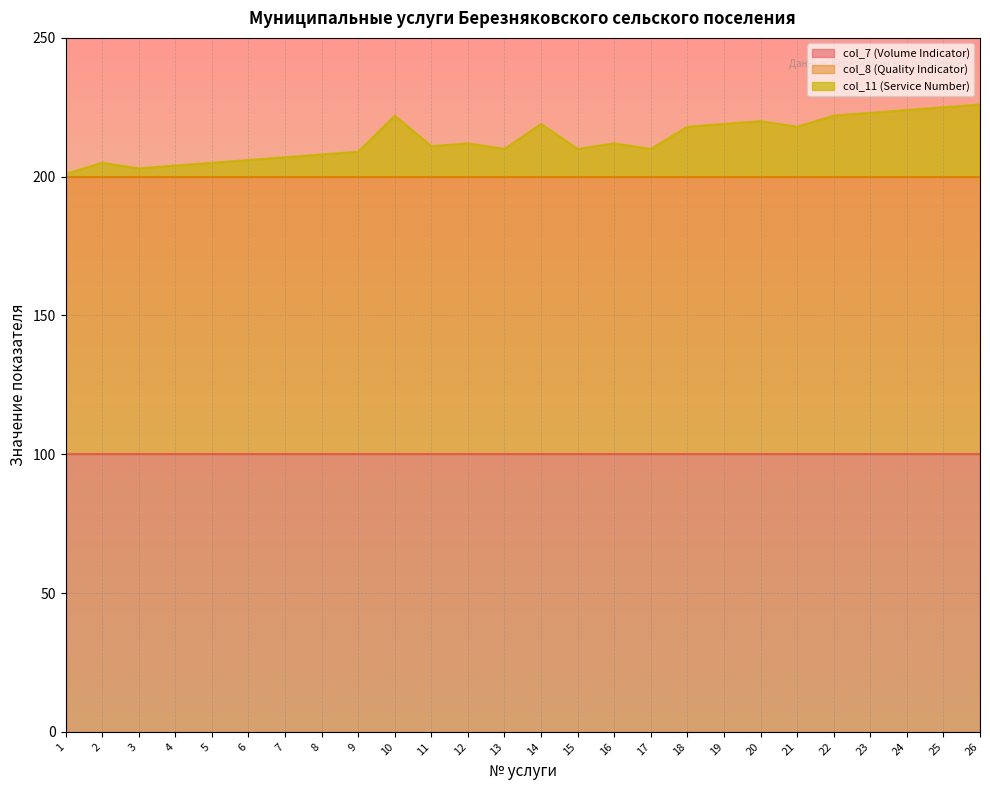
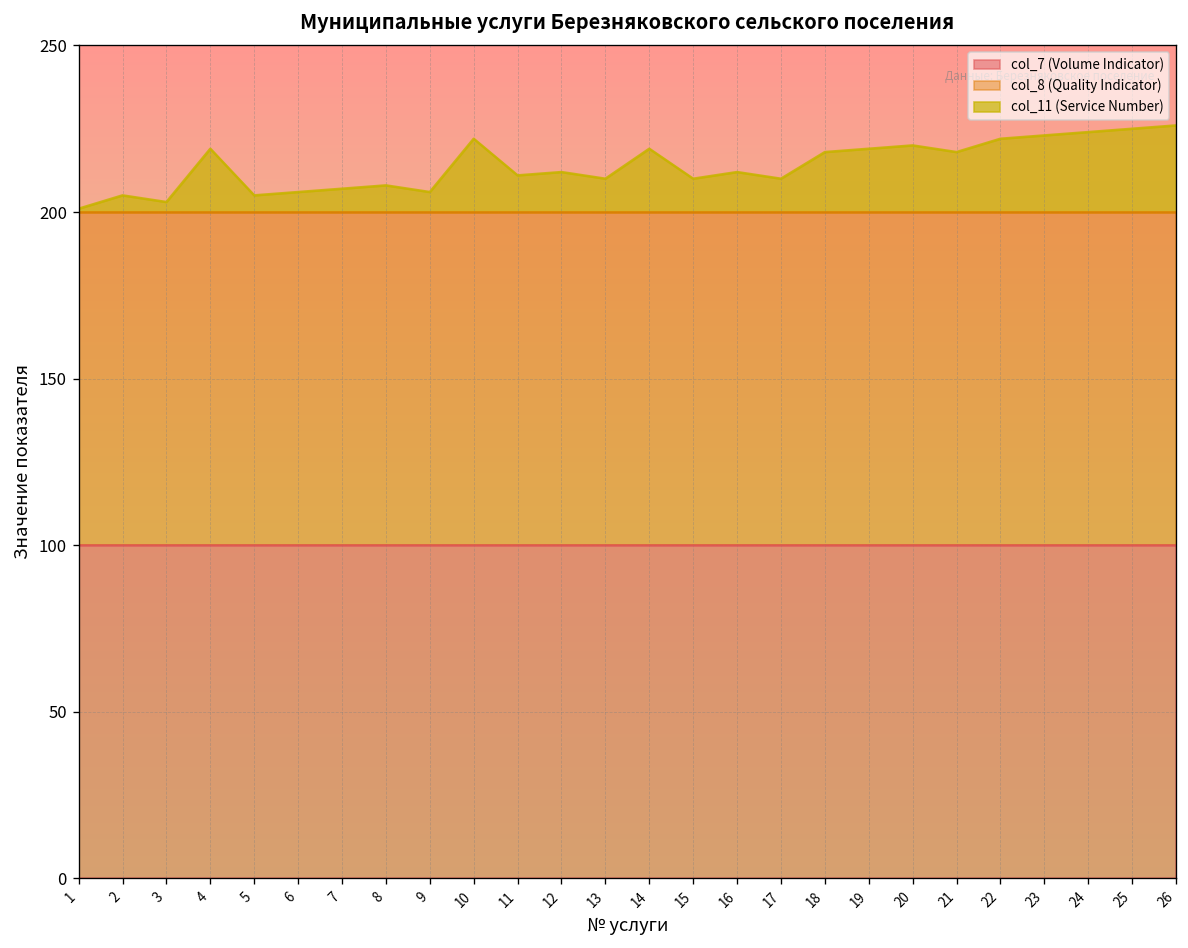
  {
    "col_7 (Volume Indicator)": {
      "1": 100,
      "2": 100,
      "3": 100,
      "4": 100,
      "5": 100,
      "6": 100,
      "7": 100,
      "8": 100,
      "9": 100,
      "10": 100,
      "11": 100,
      "12": 100,
      "13": 100,
      "14": 100,
      "15": 100,
      "16": 100,
      "17": 100,
      "18": 100,
      "19": 100,
      "20": 100,
      "21": 100,
      "22": 100,
      "23": 100,
      "24": 100,
      "25": 100,
      "26": 100
    },
    "col_8 (Quality Indicator)": {
      "1": 200,
      "2": 200,
      "3": 200,
      "4": 200,
      "5": 200,
      "6": 200,
      "7": 200,
      "8": 200,
      "9": 200,
      "10": 200,
      "11": 200,
      "12": 200,
      "13": 200,
      "14": 200,
      "15": 200,
      "16": 200,
      "17": 200,
      "18": 200,
      "19": 200,
      "20": 200,
      "21": 200,
      "22": 200,
      "23": 200,
      "24": 200,
      "25": 200,
      "26": 200
    },
    "col_11 (Service Number)": {
      "1": 201,
      "2": 205,
      "3": 203,
-     "4": 204,
+     "4": 219,
      "5": 205,
      "6": 206,
      "7": 207,
      "8": 208,
-     "9": 209,
+     "9": 206,
      "10": 222,
      "11": 211,
      "12": 212,
      "13": 210,
      "14": 219,
      "15": 210,
      "16": 212,
      "17": 210,
      "18": 218,
      "19": 219,
      "20": 220,
      "21": 218,
      "22": 222,
      "23": 223,
      "24": 224,
      "25": 225,
      "26": 226
    }
  }
